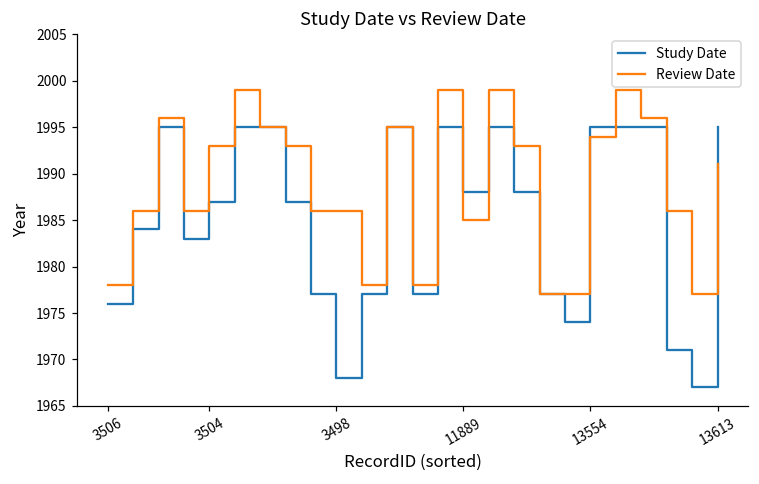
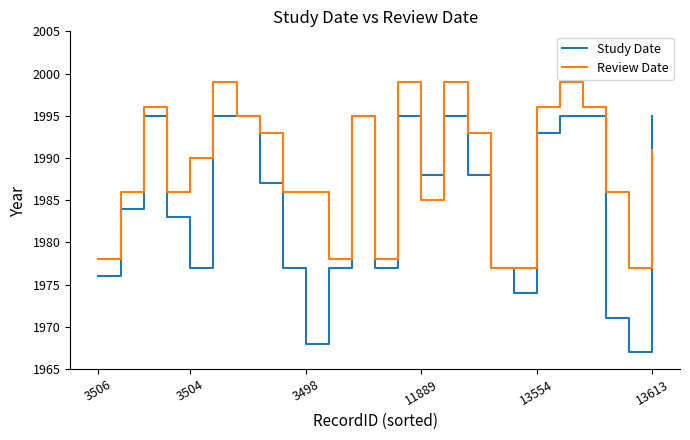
  {
    "Study Date": {
      "3506": 1976,
-     "3504": 1987,
+     "3504": 1977,
      "3498": 1968,
      "11889": 1988,
-     "13554": 1995,
+     "13554": 1993,
      "13613": 1995
    },
    "Review Date": {
      "3506": 1978,
-     "3504": 1993,
+     "3504": 1990,
      "3498": 1986,
      "11889": 1985,
-     "13554": 1994,
+     "13554": 1996,
      "13613": 1991
    }
  }
